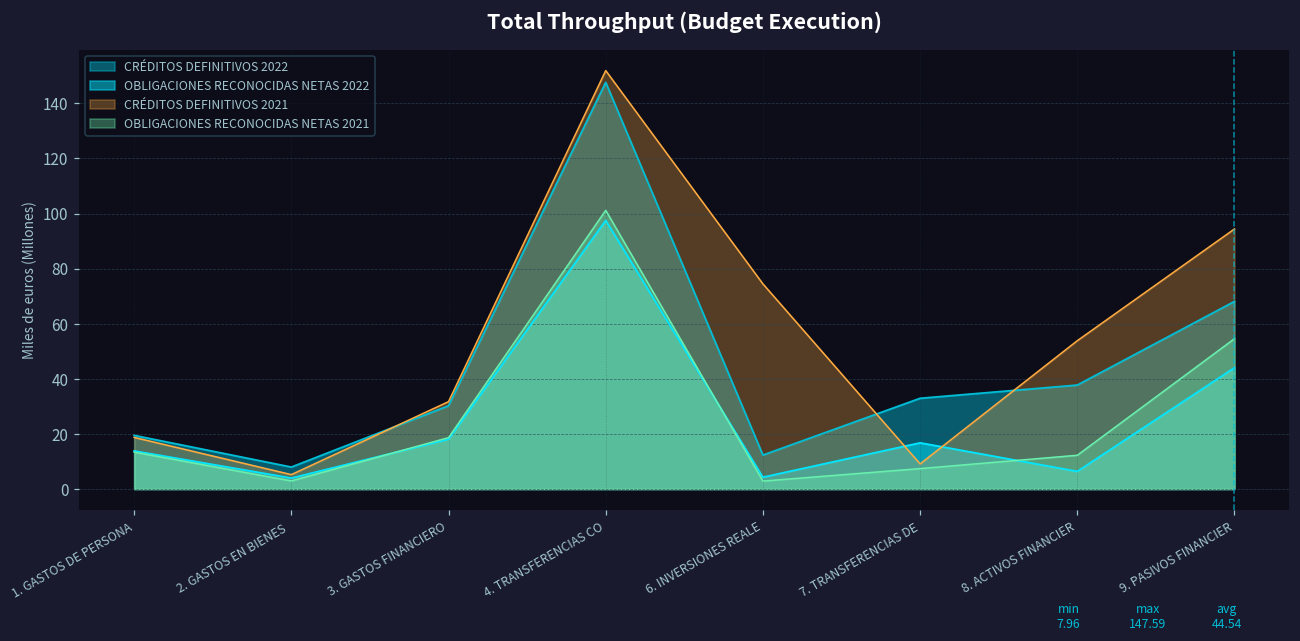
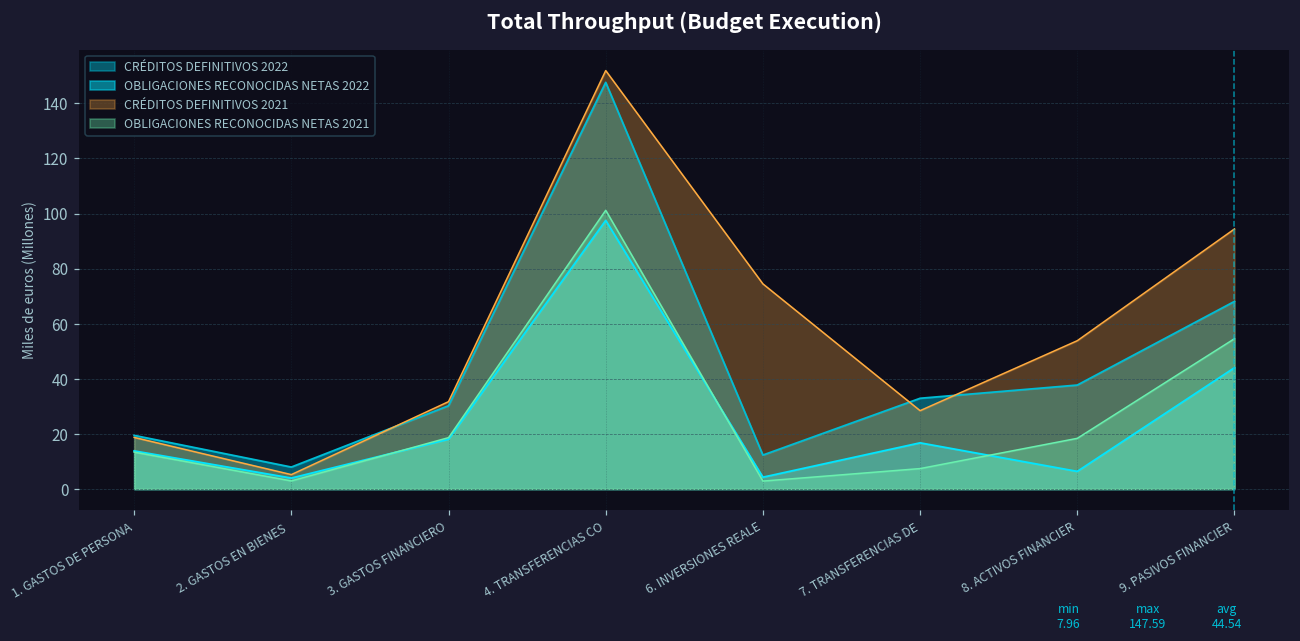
  {
    "CRÉDITOS DEFINITIVOS 2021": {
      "2. GASTOS EN BIENES": 5,
      "3. GASTOS FINANCIERO": 32,
      "4. TRANSFERENCIAS CO": 152,
      "6. INVERSIONES REALE": 74,
-     "7. TRANSFERENCIAS DE": 9,
+     "7. TRANSFERENCIAS DE": 28,
      "8. ACTIVOS FINANCIER": 54,
      "9. PASIVOS FINANCIER": 94
    },
    "OBLIGACIONES RECONOCIDAS NETAS 2021": {
      "2. GASTOS EN BIENES": 3,
      "4. TRANSFERENCIAS CO": 101,
      "6. INVERSIONES REALE": 3,
      "7. TRANSFERENCIAS DE": 7,
-     "8. ACTIVOS FINANCIER": 12,
+     "8. ACTIVOS FINANCIER": 18,
      "9. PASIVOS FINANCIER": 55
    }
  }
